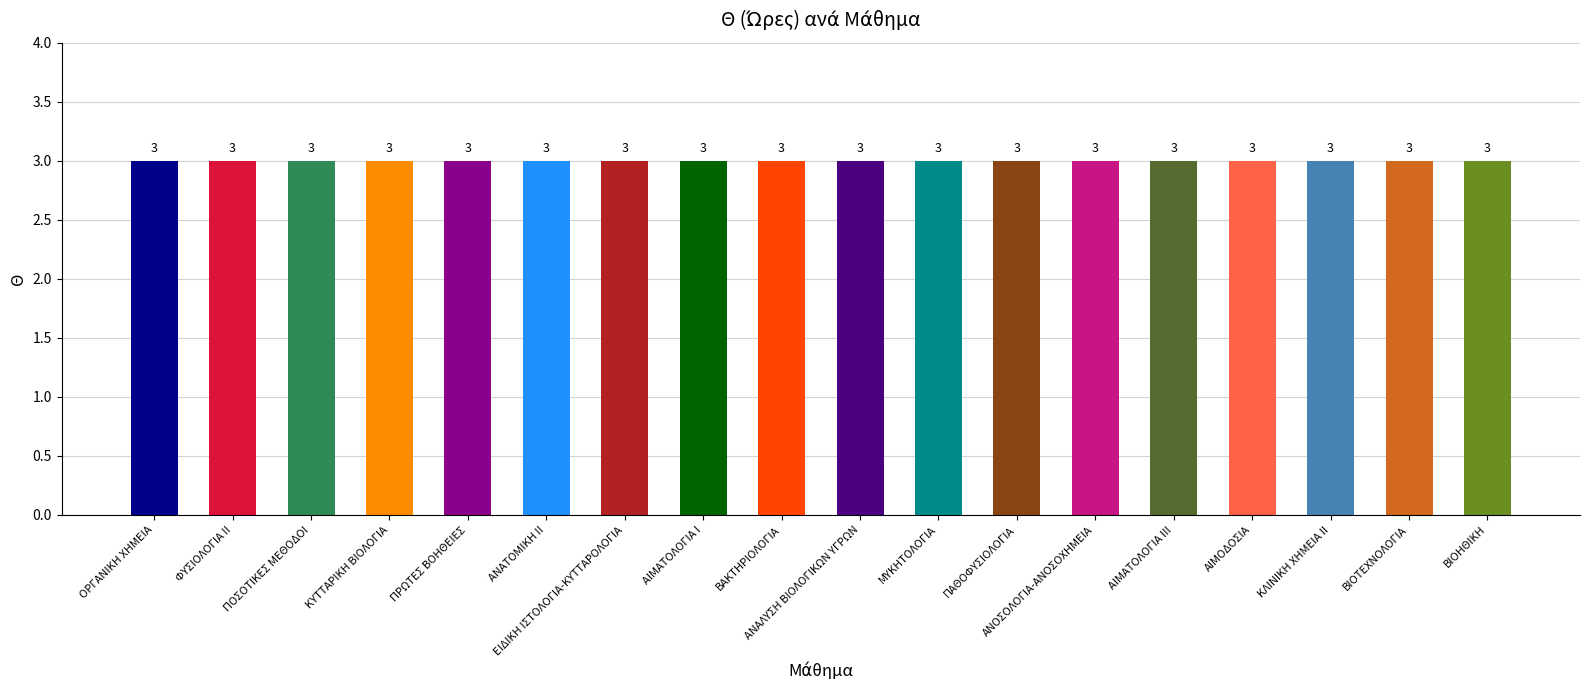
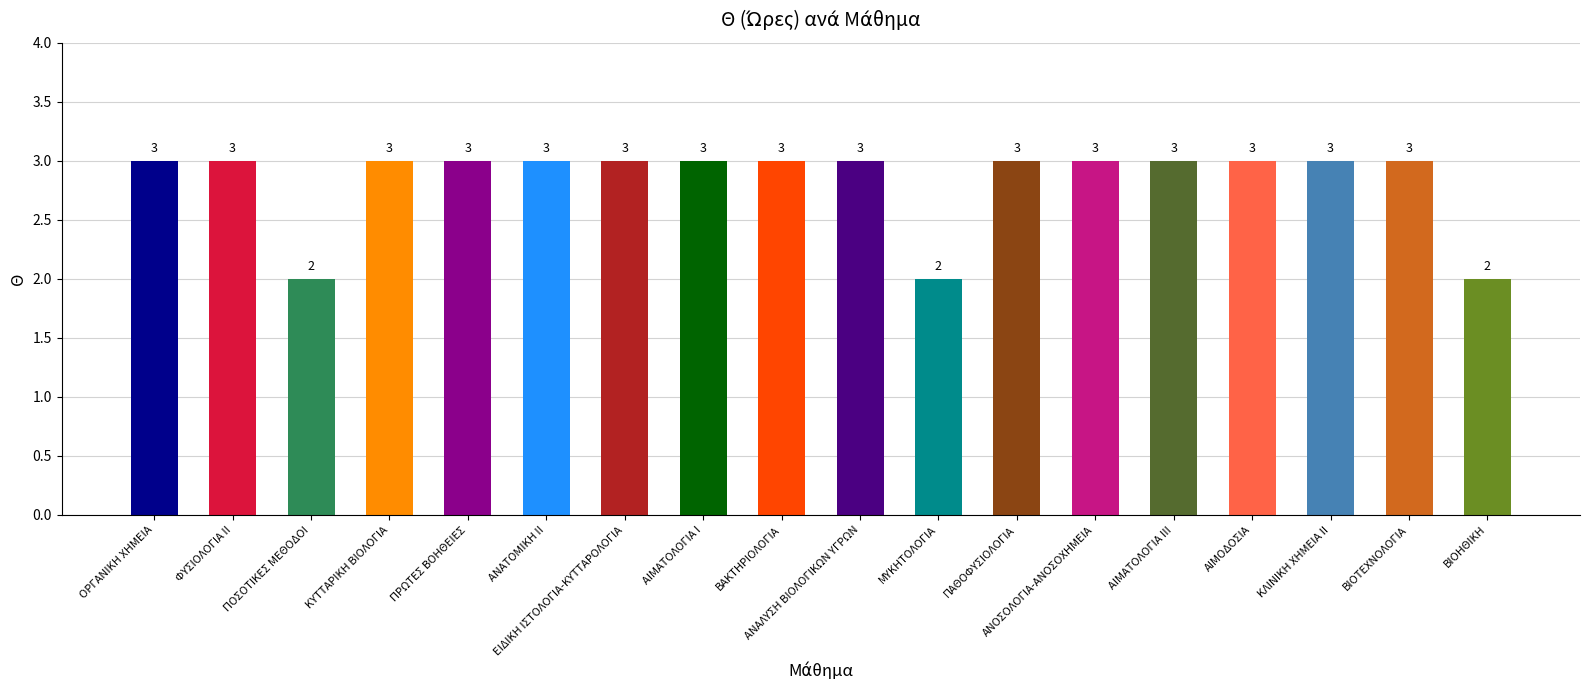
  {
    "ΟΡΓΑΝΙΚΗ ΧΗΜΕΙΑ": 3,
    "ΦΥΣΙΟΛΟΓΙΑ II": 3,
-   "ΠΟΣΟΤΙΚΕΣ ΜΕΘΟΔΟΙ": 3,
+   "ΠΟΣΟΤΙΚΕΣ ΜΕΘΟΔΟΙ": 2,
    "ΚΥΤΤΑΡΙΚΗ ΒΙΟΛΟΓΙΑ": 3,
    "ΠΡΩΤΕΣ ΒΟΗΘΕΙΕΣ": 3,
    "ANATOMIKH II": 3,
    "ΕΙΔΙΚΗ ΙΣΤΟΛΟΓΙΑ-ΚΥΤΤΑΡΟΛΟΓΙΑ": 3,
    "ΑΙΜΑΤΟΛΟΓΙΑ Ι": 3,
    "ΒΑΚΤΗΡΙΟΛΟΓΙΑ": 3,
    "ΑΝΑΛΥΣΗ ΒΙΟΛΟΓΙΚΩΝ ΥΓΡΩΝ": 3,
-   "ΜΥΚΗΤΟΛΟΓΙΑ": 3,
+   "ΜΥΚΗΤΟΛΟΓΙΑ": 2,
    "ΠΑΘΟΦΥΣΙΟΛΟΓΙΑ": 3,
    "ΑΝΟΣΟΛΟΓΙΑ-ΑΝΟΣΟΧΗΜΕΙΑ": 3,
    "ΑΙΜΑΤΟΛΟΓΙΑ ΙΙΙ": 3,
    "ΑΙΜΟΔΟΣΙΑ": 3,
    "ΚΛΙΝΙΚΗ ΧΗΜΕΙΑ ΙΙ": 3,
    "ΒΙΟΤΕΧΝΟΛΟΓΙΑ": 3,
-   "ΒΙΟΗΘΙΚΗ": 3
+   "ΒΙΟΗΘΙΚΗ": 2
  }
